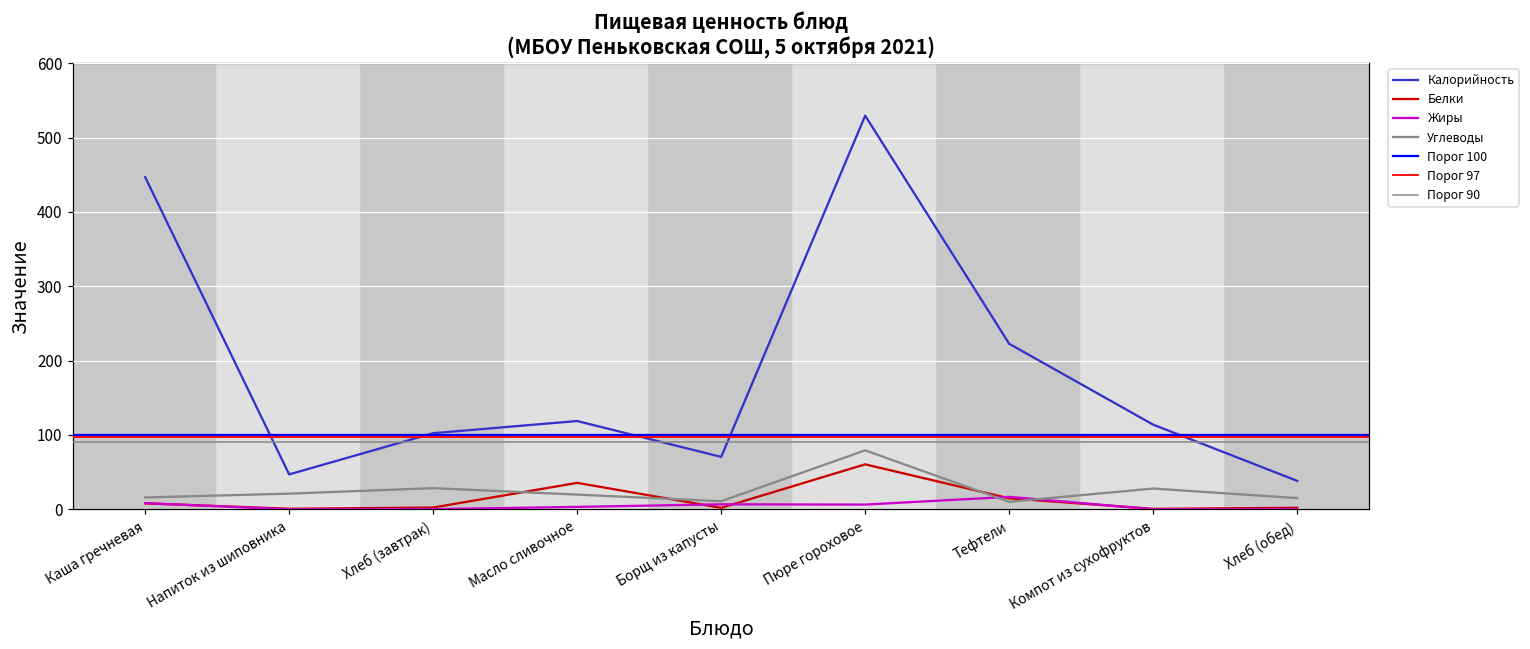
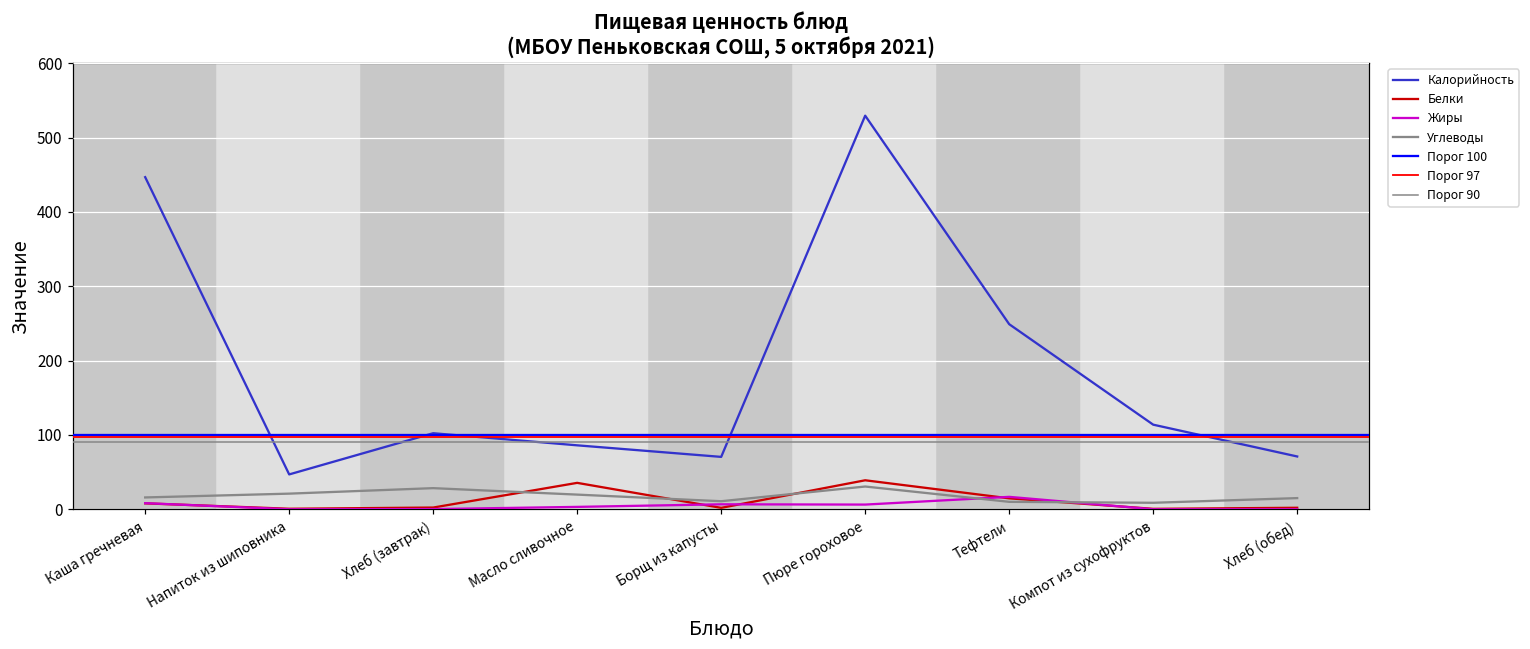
  {
    "Калорийность": {
      "Каша гречневая": 450,
      "Напиток из шиповника": 50,
      "Хлеб (завтрак)": 100,
-     "Масло сливочное": 120,
+     "Масло сливочное": 90,
      "Борщ из капусты": 70,
      "Пюре гороховое": 530,
-     "Тефтели": 220,
+     "Тефтели": 250,
      "Компот из сухофруктов": 110,
-     "Хлеб (обед)": 40
+     "Хлеб (обед)": 70
    },
    "Белки": {
      "Масло сливочное": 40,
      "Борщ из капусты": 0,
-     "Пюре гороховое": 60
+     "Пюре гороховое": 40
    },
    "Жиры": {
      "Масло сливочное": 0,
      "Борщ из капусты": 10,
      "Пюре гороховое": 10
    },
    "Углеводы": {
      "Каша гречневая": 20,
      "Напиток из шиповника": 20,
      "Хлеб (завтрак)": 30,
      "Масло сливочное": 20,
      "Борщ из капусты": 10,
-     "Пюре гороховое": 80,
+     "Пюре гороховое": 30,
      "Тефтели": 10,
-     "Компот из сухофруктов": 30,
+     "Компот из сухофруктов": 10,
      "Хлеб (обед)": 20
    }
  }
